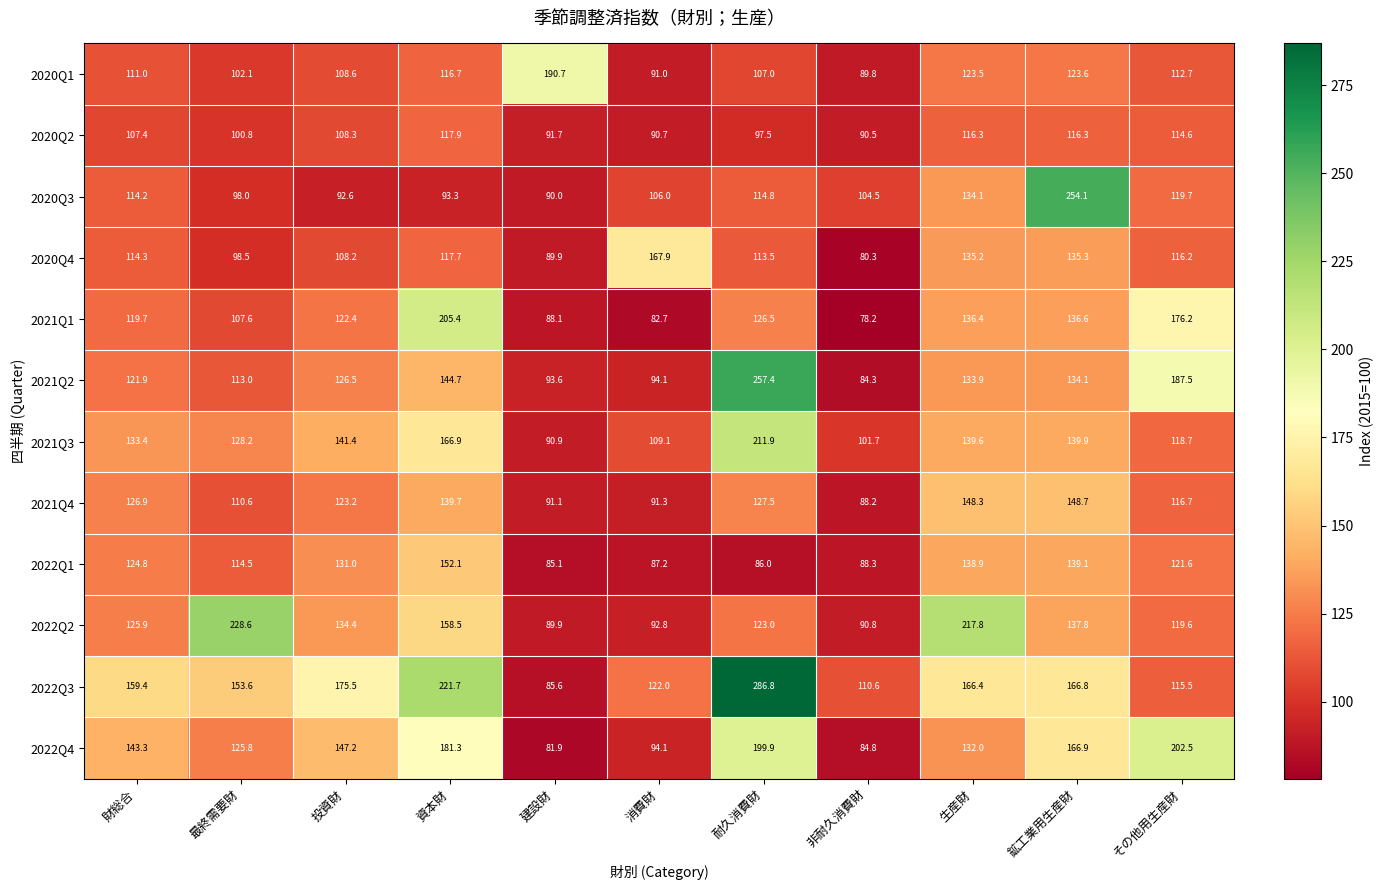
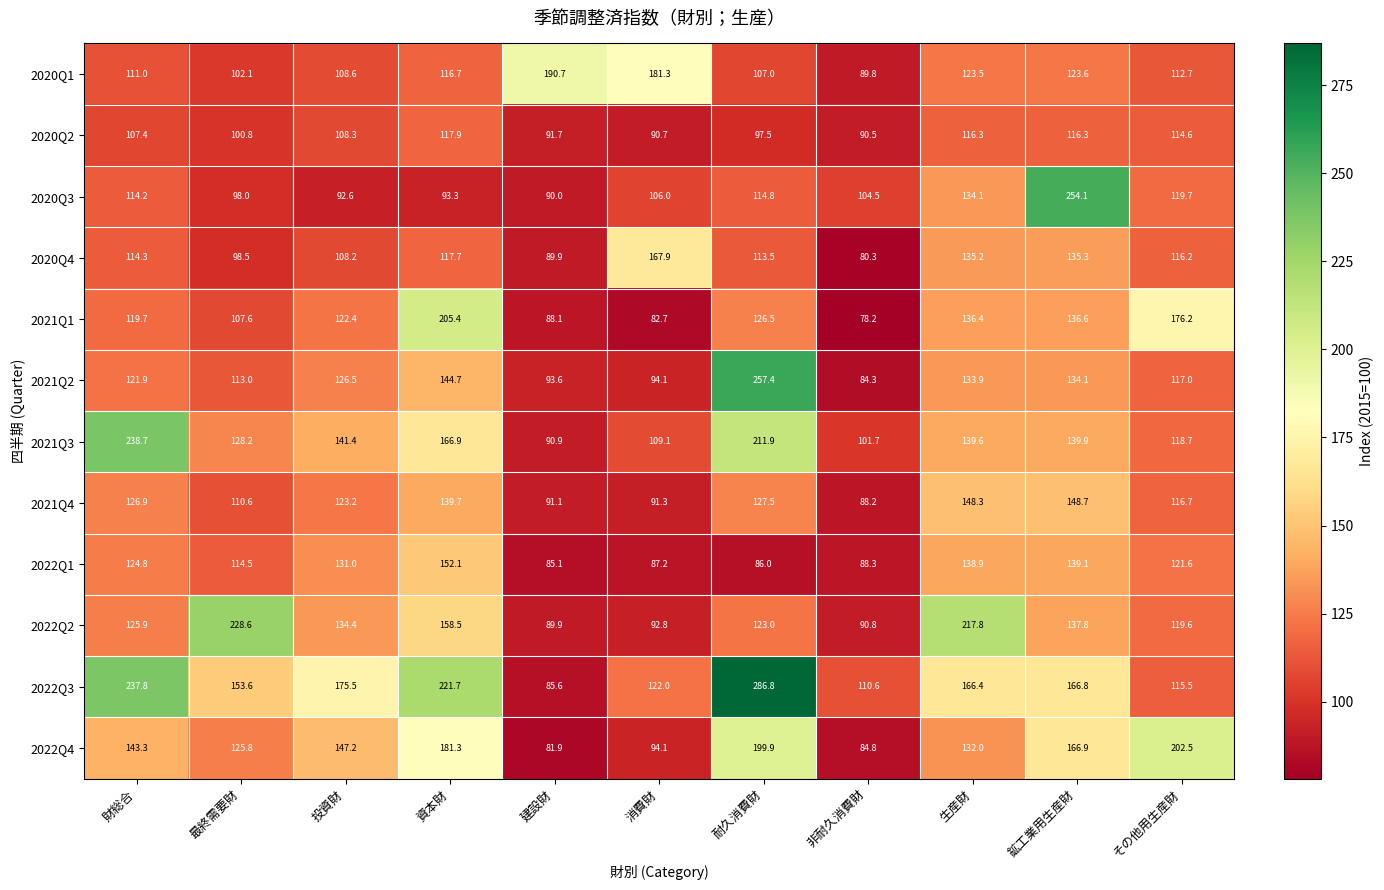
  {
    "2020Q1": {
      "財総合": 111.0,
      "最終需要財": 102.1,
      "投資財": 108.6,
      "資本財": 116.7,
      "建設財": 190.7,
-     "消費財": 91.0,
+     "消費財": 181.3,
      "耐久消費財": 107.0,
      "非耐久消費財": 89.8,
      "生産財": 123.5,
      "鉱工業用生産財": 123.6,
      "その他用生産財": 112.7
    },
    "2020Q2": {
      "財総合": 107.4,
      "最終需要財": 100.8,
      "投資財": 108.3,
      "資本財": 117.9,
      "建設財": 91.7,
      "消費財": 90.7,
      "耐久消費財": 97.5,
      "非耐久消費財": 90.5,
      "生産財": 116.3,
      "鉱工業用生産財": 116.3,
      "その他用生産財": 114.6
    },
    "2020Q3": {
      "財総合": 114.2,
      "最終需要財": 98.0,
      "投資財": 92.6,
      "資本財": 93.3,
      "建設財": 90.0,
      "消費財": 106.0,
      "耐久消費財": 114.8,
      "非耐久消費財": 104.5,
      "生産財": 134.1,
      "鉱工業用生産財": 254.1,
      "その他用生産財": 119.7
    },
    "2020Q4": {
      "財総合": 114.3,
      "最終需要財": 98.5,
      "投資財": 108.2,
      "資本財": 117.7,
      "建設財": 89.9,
      "消費財": 167.9,
      "耐久消費財": 113.5,
      "非耐久消費財": 80.3,
      "生産財": 135.2,
      "鉱工業用生産財": 135.3,
      "その他用生産財": 116.2
    },
    "2021Q1": {
      "財総合": 119.7,
      "最終需要財": 107.6,
      "投資財": 122.4,
      "資本財": 205.4,
      "建設財": 88.1,
      "消費財": 82.7,
      "耐久消費財": 126.5,
      "非耐久消費財": 78.2,
      "生産財": 136.4,
      "鉱工業用生産財": 136.6,
      "その他用生産財": 176.2
    },
    "2021Q2": {
      "財総合": 121.9,
      "最終需要財": 113.0,
      "投資財": 126.5,
      "資本財": 144.7,
      "建設財": 93.6,
      "消費財": 94.1,
      "耐久消費財": 257.4,
      "非耐久消費財": 84.3,
      "生産財": 133.9,
      "鉱工業用生産財": 134.1,
-     "その他用生産財": 187.5
+     "その他用生産財": 117.0
    },
    "2021Q3": {
-     "財総合": 133.4,
+     "財総合": 238.7,
      "最終需要財": 128.2,
      "投資財": 141.4,
      "資本財": 166.9,
      "建設財": 90.9,
      "消費財": 109.1,
      "耐久消費財": 211.9,
      "非耐久消費財": 101.7,
      "生産財": 139.6,
      "鉱工業用生産財": 139.9,
      "その他用生産財": 118.7
    },
    "2021Q4": {
      "財総合": 126.9,
      "最終需要財": 110.6,
      "投資財": 123.2,
      "資本財": 139.7,
      "建設財": 91.1,
      "消費財": 91.3,
      "耐久消費財": 127.5,
      "非耐久消費財": 88.2,
      "生産財": 148.3,
      "鉱工業用生産財": 148.7,
      "その他用生産財": 116.7
    },
    "2022Q1": {
      "財総合": 124.8,
      "最終需要財": 114.5,
      "投資財": 131.0,
      "資本財": 152.1,
      "建設財": 85.1,
      "消費財": 87.2,
      "耐久消費財": 86.0,
      "非耐久消費財": 88.3,
      "生産財": 138.9,
      "鉱工業用生産財": 139.1,
      "その他用生産財": 121.6
    },
    "2022Q2": {
      "財総合": 125.9,
      "最終需要財": 228.6,
      "投資財": 134.4,
      "資本財": 158.5,
      "建設財": 89.9,
      "消費財": 92.8,
      "耐久消費財": 123.0,
      "非耐久消費財": 90.8,
      "生産財": 217.8,
      "鉱工業用生産財": 137.8,
      "その他用生産財": 119.6
    },
    "2022Q3": {
-     "財総合": 159.4,
+     "財総合": 237.8,
      "最終需要財": 153.6,
      "投資財": 175.5,
      "資本財": 221.7,
      "建設財": 85.6,
      "消費財": 122.0,
      "耐久消費財": 286.8,
      "非耐久消費財": 110.6,
      "生産財": 166.4,
      "鉱工業用生産財": 166.8,
      "その他用生産財": 115.5
    },
    "2022Q4": {
      "財総合": 143.3,
      "最終需要財": 125.8,
      "投資財": 147.2,
      "資本財": 181.3,
      "建設財": 81.9,
      "消費財": 94.1,
      "耐久消費財": 199.9,
      "非耐久消費財": 84.8,
      "生産財": 132.0,
      "鉱工業用生産財": 166.9,
      "その他用生産財": 202.5
    }
  }
